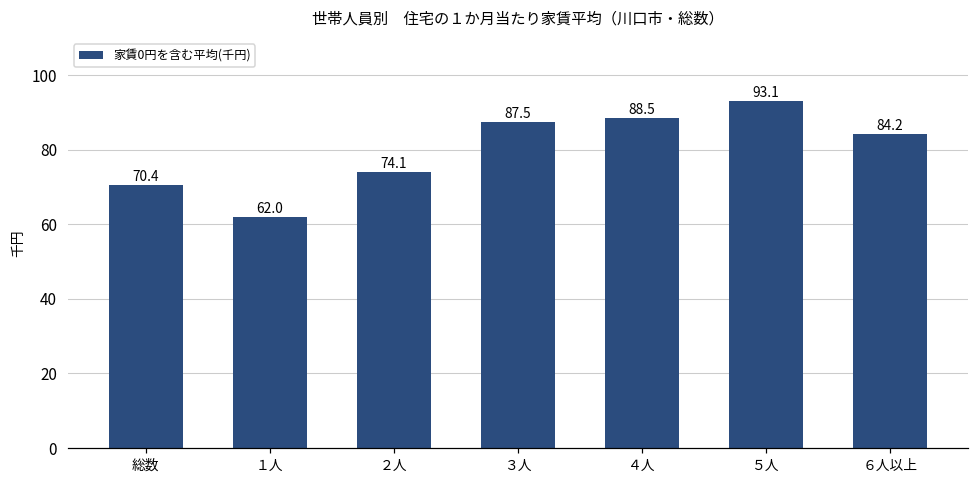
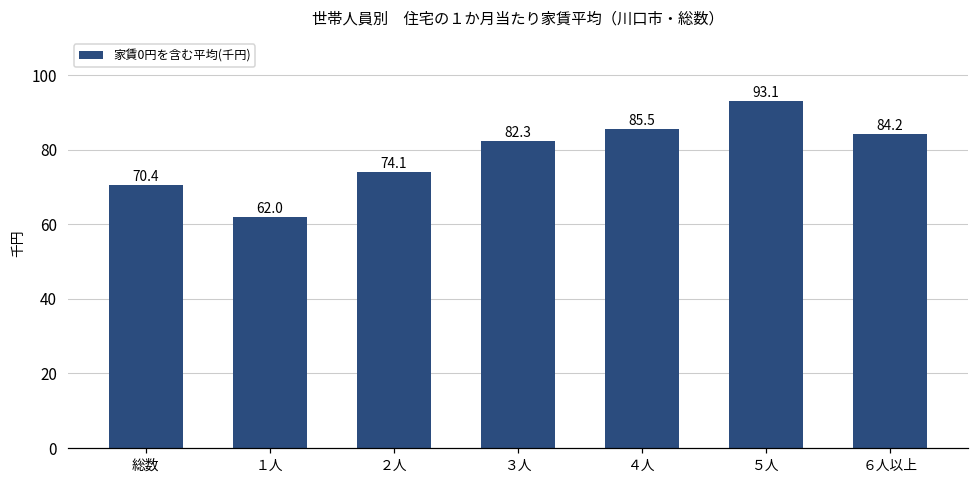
  {
    "総数": 70.4,
    "１人": 62.0,
    "２人": 74.1,
-   "３人": 87.5,
-   "４人": 88.5,
+   "３人": 82.3,
+   "４人": 85.5,
    "５人": 93.1,
    "６人以上": 84.2
  }
